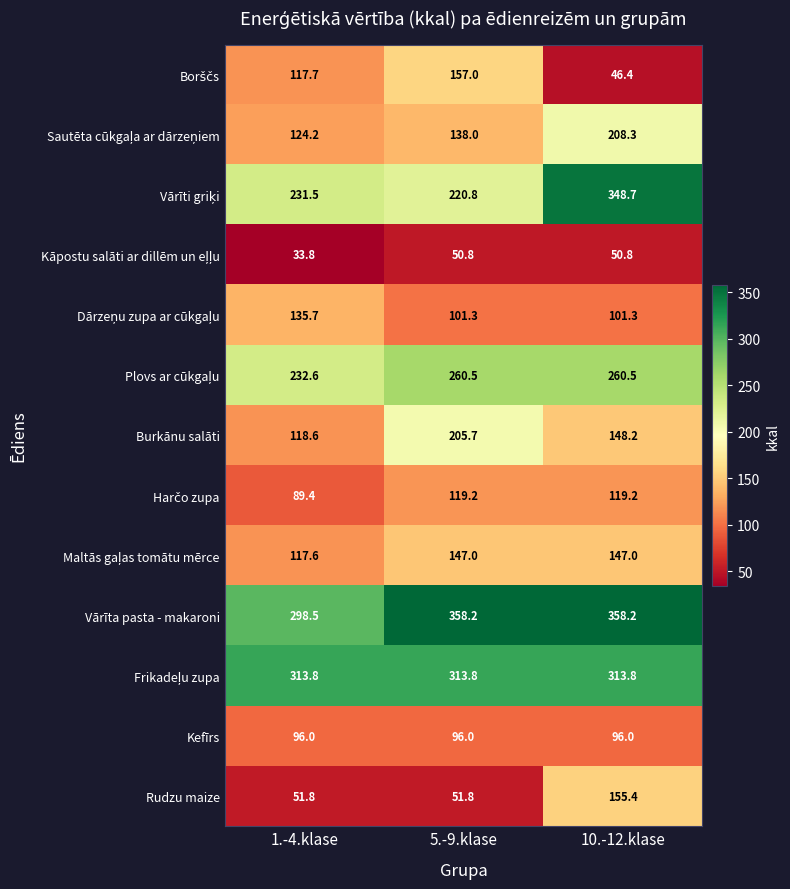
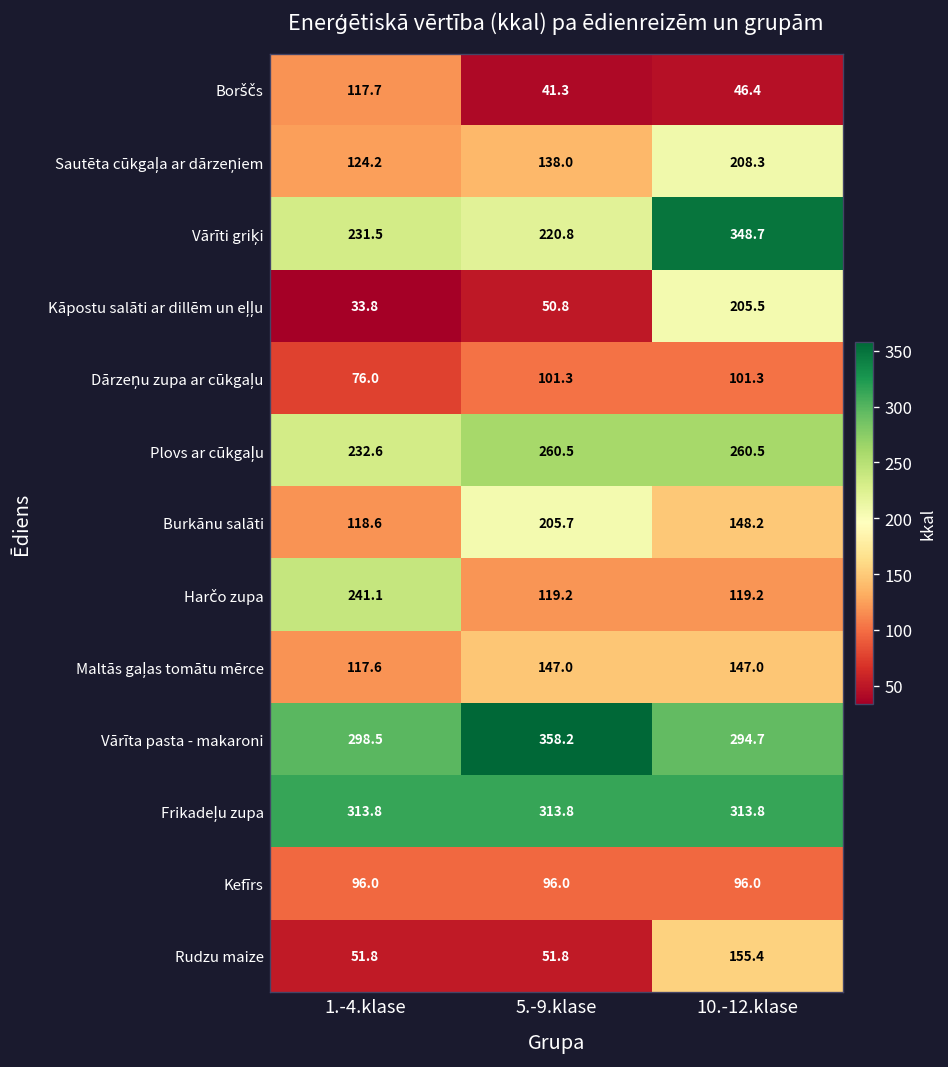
  {
    "Borščs": {
      "1.-4.klase": 117.7,
-     "5.-9.klase": 157.0,
+     "5.-9.klase": 41.3,
      "10.-12.klase": 46.4
    },
    "Sautēta cūkgaļa ar dārzeņiem": {
      "1.-4.klase": 124.2,
      "5.-9.klase": 138.0,
      "10.-12.klase": 208.3
    },
    "Vārīti griķi": {
      "1.-4.klase": 231.5,
      "5.-9.klase": 220.8,
      "10.-12.klase": 348.7
    },
    "Kāpostu salāti ar dillēm un eļļu": {
      "1.-4.klase": 33.8,
      "5.-9.klase": 50.8,
-     "10.-12.klase": 50.8
+     "10.-12.klase": 205.5
    },
    "Dārzeņu zupa ar cūkgaļu": {
-     "1.-4.klase": 135.7,
+     "1.-4.klase": 76.0,
      "5.-9.klase": 101.3,
      "10.-12.klase": 101.3
    },
    "Plovs ar cūkgaļu": {
      "1.-4.klase": 232.6,
      "5.-9.klase": 260.5,
      "10.-12.klase": 260.5
    },
    "Burkānu salāti": {
      "1.-4.klase": 118.6,
      "5.-9.klase": 205.7,
      "10.-12.klase": 148.2
    },
    "Harčo zupa": {
-     "1.-4.klase": 89.4,
+     "1.-4.klase": 241.1,
      "5.-9.klase": 119.2,
      "10.-12.klase": 119.2
    },
    "Maltās gaļas tomātu mērce": {
      "1.-4.klase": 117.6,
      "5.-9.klase": 147.0,
      "10.-12.klase": 147.0
    },
    "Vārīta pasta - makaroni": {
      "1.-4.klase": 298.5,
      "5.-9.klase": 358.2,
-     "10.-12.klase": 358.2
+     "10.-12.klase": 294.7
    },
    "Frikadeļu zupa": {
      "1.-4.klase": 313.8,
      "5.-9.klase": 313.8,
      "10.-12.klase": 313.8
    },
    "Kefīrs": {
      "1.-4.klase": 96.0,
      "5.-9.klase": 96.0,
      "10.-12.klase": 96.0
    },
    "Rudzu maize": {
      "1.-4.klase": 51.8,
      "5.-9.klase": 51.8,
      "10.-12.klase": 155.4
    }
  }
